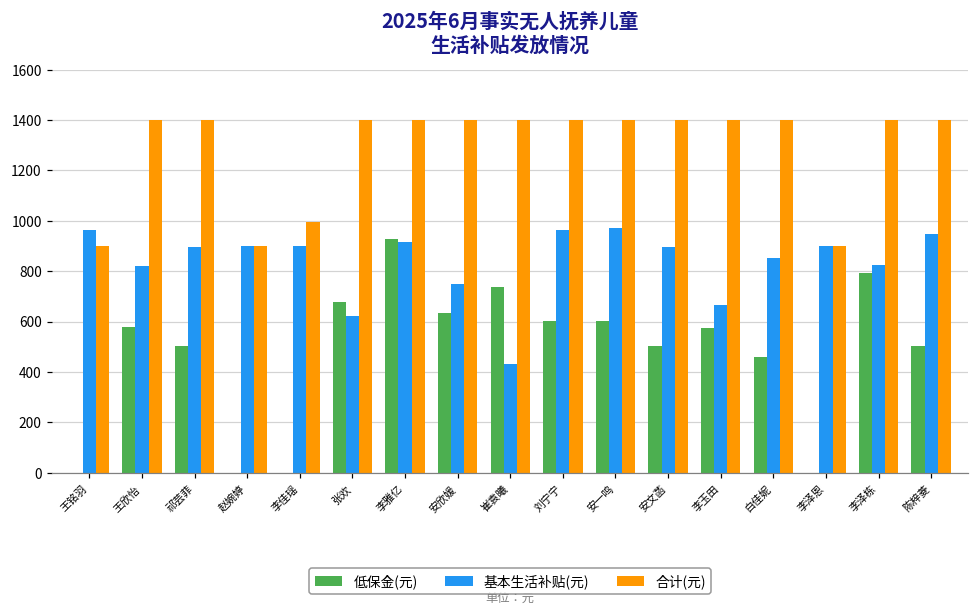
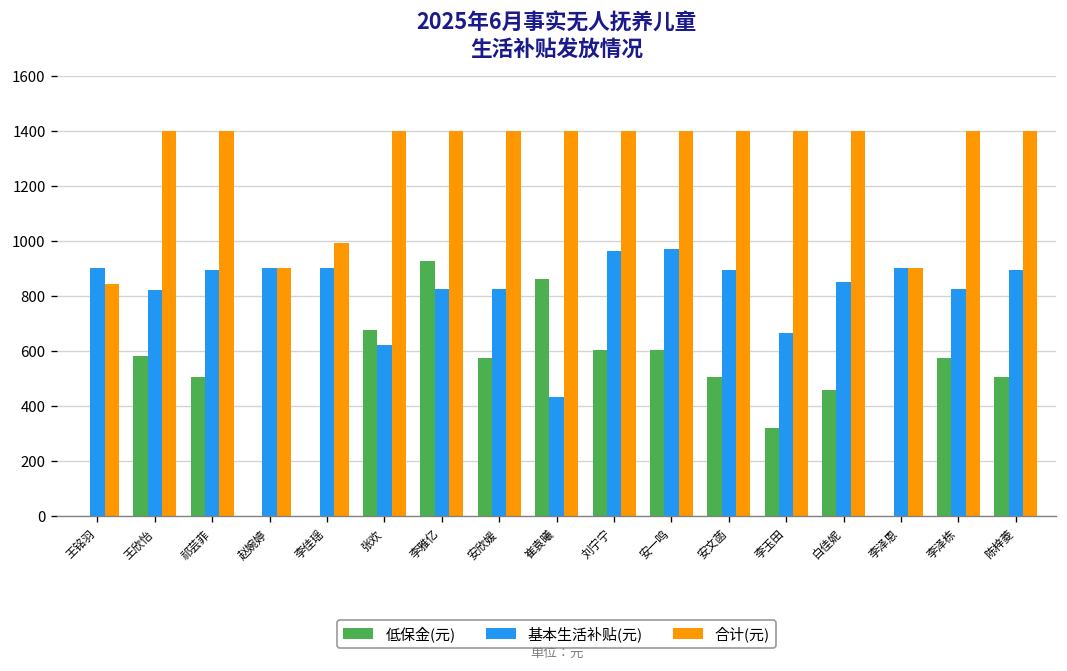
  {
    "低保金(元)": {
      "王铭羽": 0,
      "王欣怡": 580,
      "祁芸菲": 510,
      "赵婉婷": 0,
      "李佳瑶": 0,
      "张欢": 680,
      "李雅亿": 930,
-     "安欣媛": 630,
-     "崔袁曦": 740,
+     "安欣媛": 580,
+     "崔袁曦": 860,
      "刘宁宁": 600,
      "安一鸣": 600,
      "安文菡": 510,
-     "李玉田": 580,
+     "李玉田": 320,
      "白佳妮": 460,
      "李泽恩": 0,
-     "李泽栋": 790,
+     "李泽栋": 570,
      "陈梓菱": 510
    },
    "基本生活补贴(元)": {
-     "王铭羽": 960,
+     "王铭羽": 900,
      "王欣怡": 820,
      "祁芸菲": 900,
      "赵婉婷": 900,
      "李佳瑶": 900,
      "张欢": 620,
-     "李雅亿": 920,
-     "安欣媛": 750,
+     "李雅亿": 830,
+     "安欣媛": 830,
      "崔袁曦": 430,
      "刘宁宁": 970,
      "安一鸣": 970,
      "安文菡": 900,
      "李玉田": 660,
      "白佳妮": 850,
      "李泽恩": 900,
      "李泽栋": 830,
-     "陈梓菱": 950
+     "陈梓菱": 900
    },
    "合计(元)": {
-     "王铭羽": 900,
+     "王铭羽": 840,
      "王欣怡": 1400,
      "祁芸菲": 1400,
      "赵婉婷": 900,
      "李佳瑶": 990,
      "张欢": 1400,
      "李雅亿": 1400,
      "安欣媛": 1400,
      "崔袁曦": 1400,
      "刘宁宁": 1400,
      "安一鸣": 1400,
      "安文菡": 1400,
      "李玉田": 1400,
      "白佳妮": 1400,
      "李泽恩": 900,
      "李泽栋": 1400,
      "陈梓菱": 1400
    }
  }
